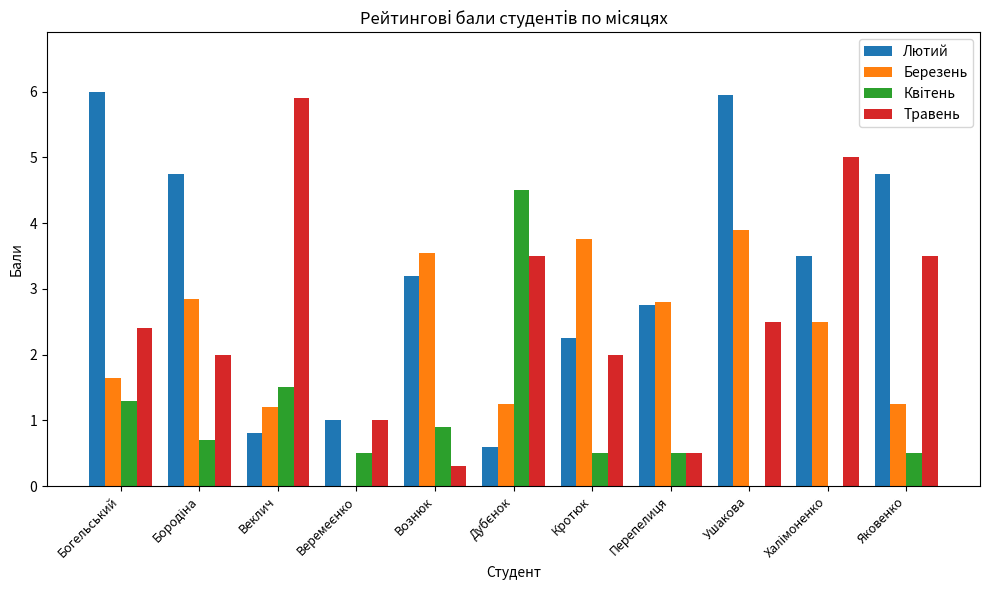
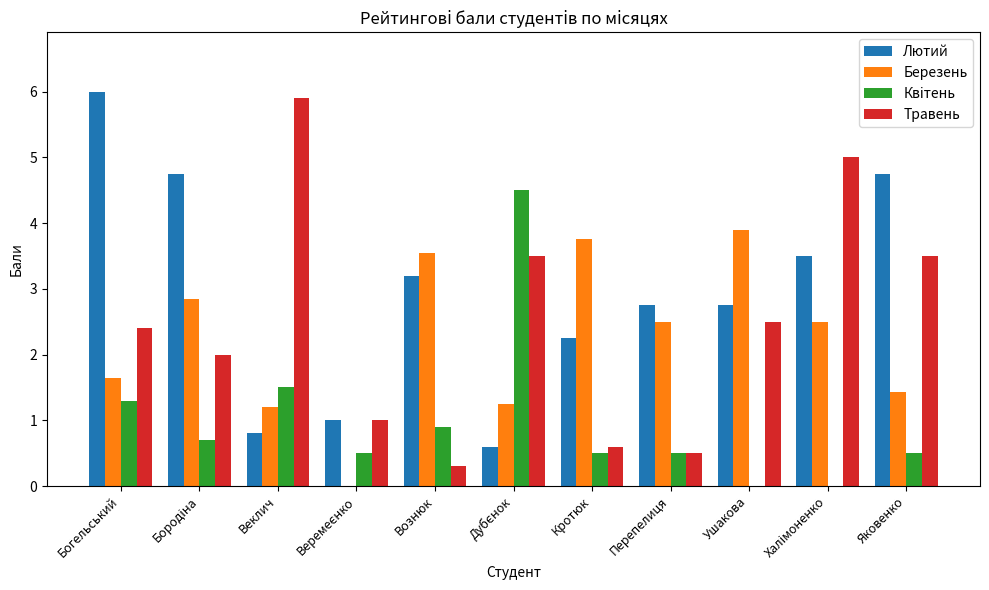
  {
    "Лютий": {
      "Богельський": 6.0,
      "Бородіна": 4.8,
      "Веклич": 0.8,
      "Веремеєнко": 1.0,
      "Вознюк": 3.2,
      "Дубєнок": 0.6,
      "Кротюк": 2.3,
      "Перепелиця": 2.8,
-     "Ушакова": 5.9,
+     "Ушакова": 2.8,
      "Халімоненко": 3.5,
      "Яковенко": 4.8
    },
    "Березень": {
      "Богельський": 1.7,
      "Бородіна": 2.9,
      "Веклич": 1.2,
      "Веремеєнко": 0.0,
      "Вознюк": 3.6,
      "Дубєнок": 1.3,
      "Кротюк": 3.8,
-     "Перепелиця": 2.8,
+     "Перепелиця": 2.5,
      "Ушакова": 3.9,
      "Халімоненко": 2.5,
-     "Яковенко": 1.3
+     "Яковенко": 1.4
    },
    "Квітень": {
      "Богельський": 1.3,
      "Бородіна": 0.7,
      "Веклич": 1.5,
      "Веремеєнко": 0.5,
      "Вознюк": 0.9,
      "Дубєнок": 4.5,
      "Кротюк": 0.5,
      "Перепелиця": 0.5,
      "Ушакова": 0.0,
      "Халімоненко": 0.0,
      "Яковенко": 0.5
    },
    "Травень": {
      "Богельський": 2.4,
      "Бородіна": 2.0,
      "Веклич": 5.9,
      "Веремеєнко": 1.0,
      "Вознюк": 0.3,
      "Дубєнок": 3.5,
-     "Кротюк": 2.0,
+     "Кротюк": 0.6,
      "Перепелиця": 0.5,
      "Ушакова": 2.5,
      "Халімоненко": 5.0,
      "Яковенко": 3.5
    }
  }
